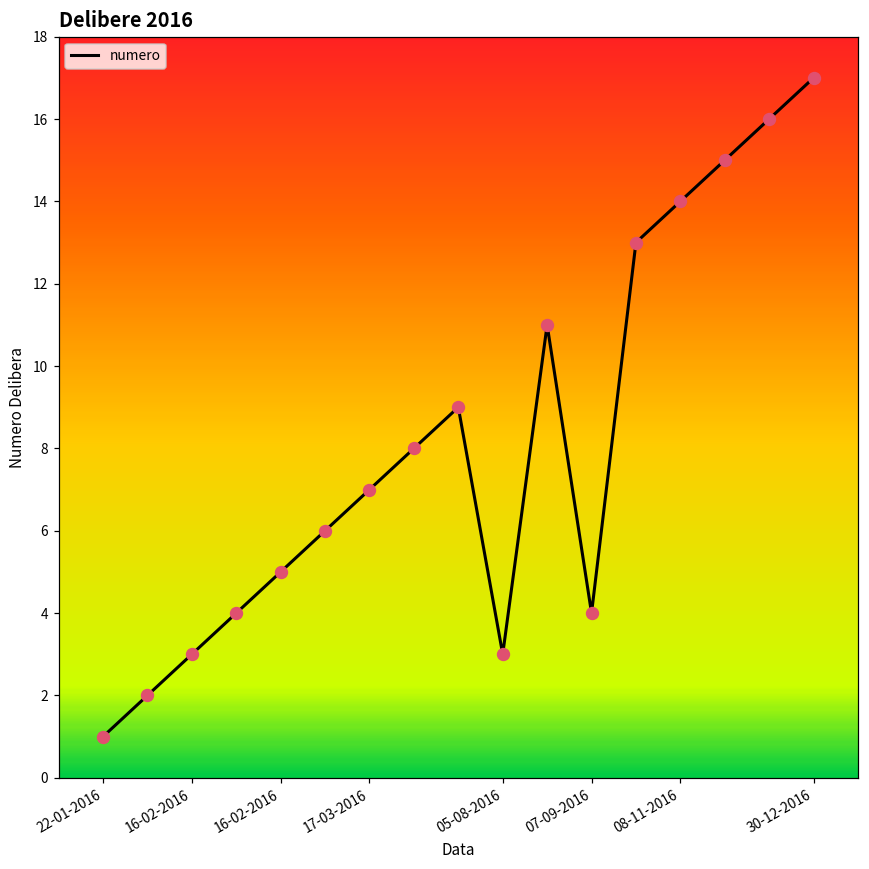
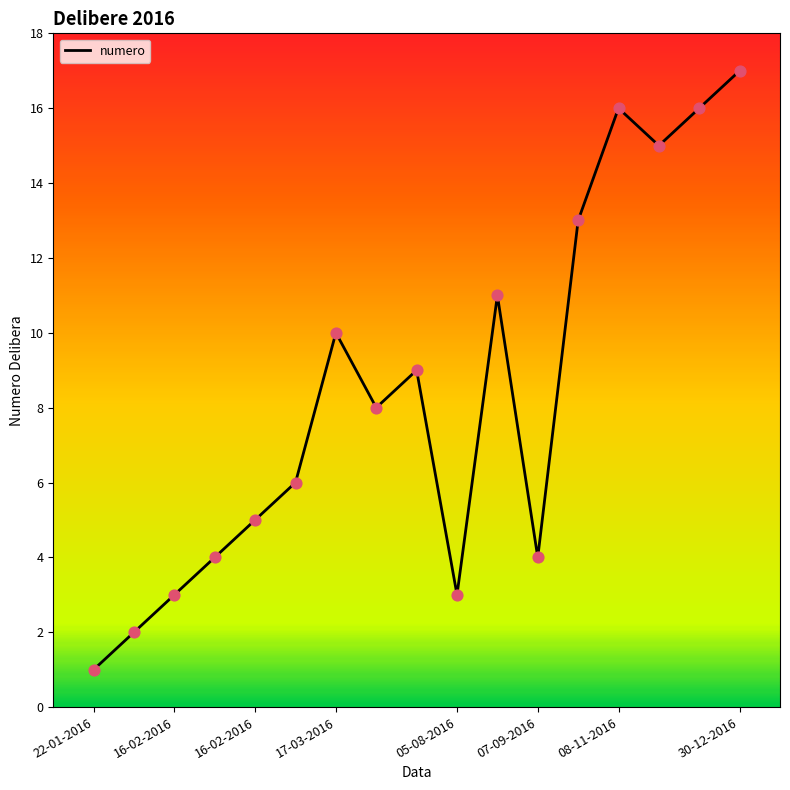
  {
    "22-01-2016": 1,
-   "17-03-2016": 7,
+   "17-03-2016": 10,
    "05-08-2016": 3,
    "07-09-2016": 4,
-   "08-11-2016": 14,
+   "08-11-2016": 16,
    "30-12-2016": 17
  }
